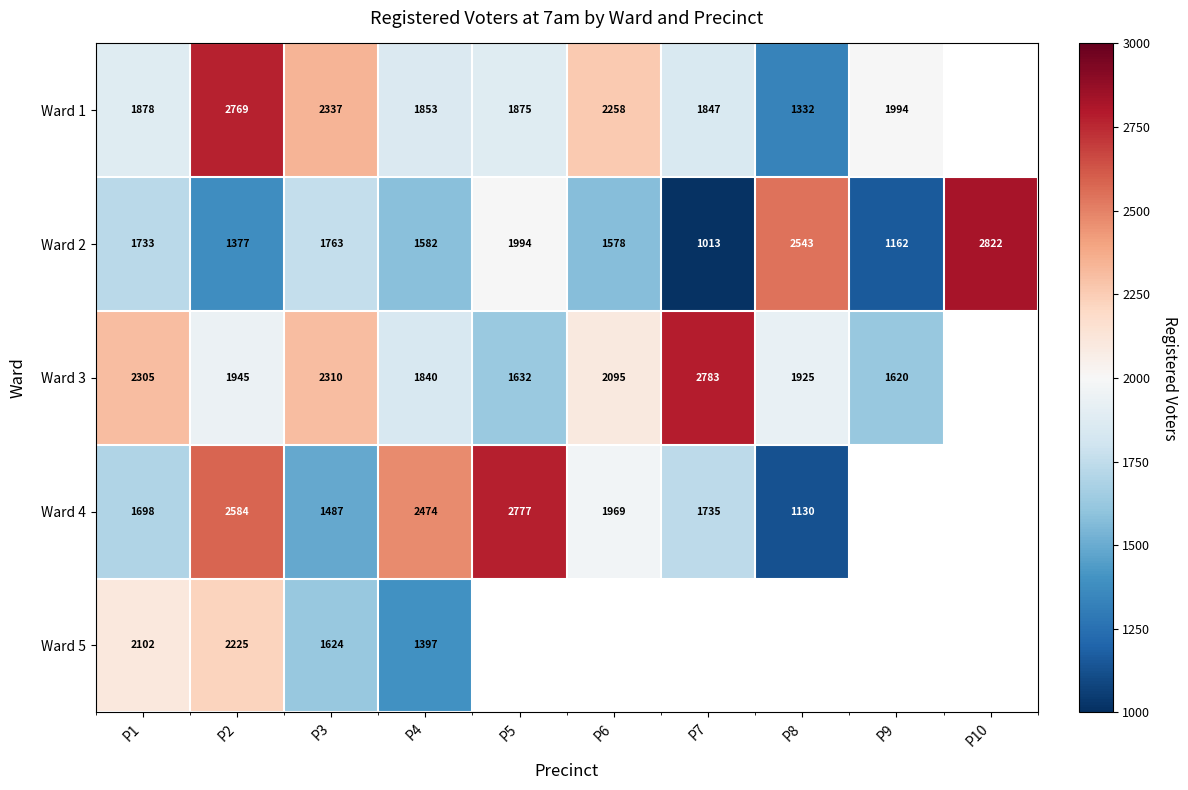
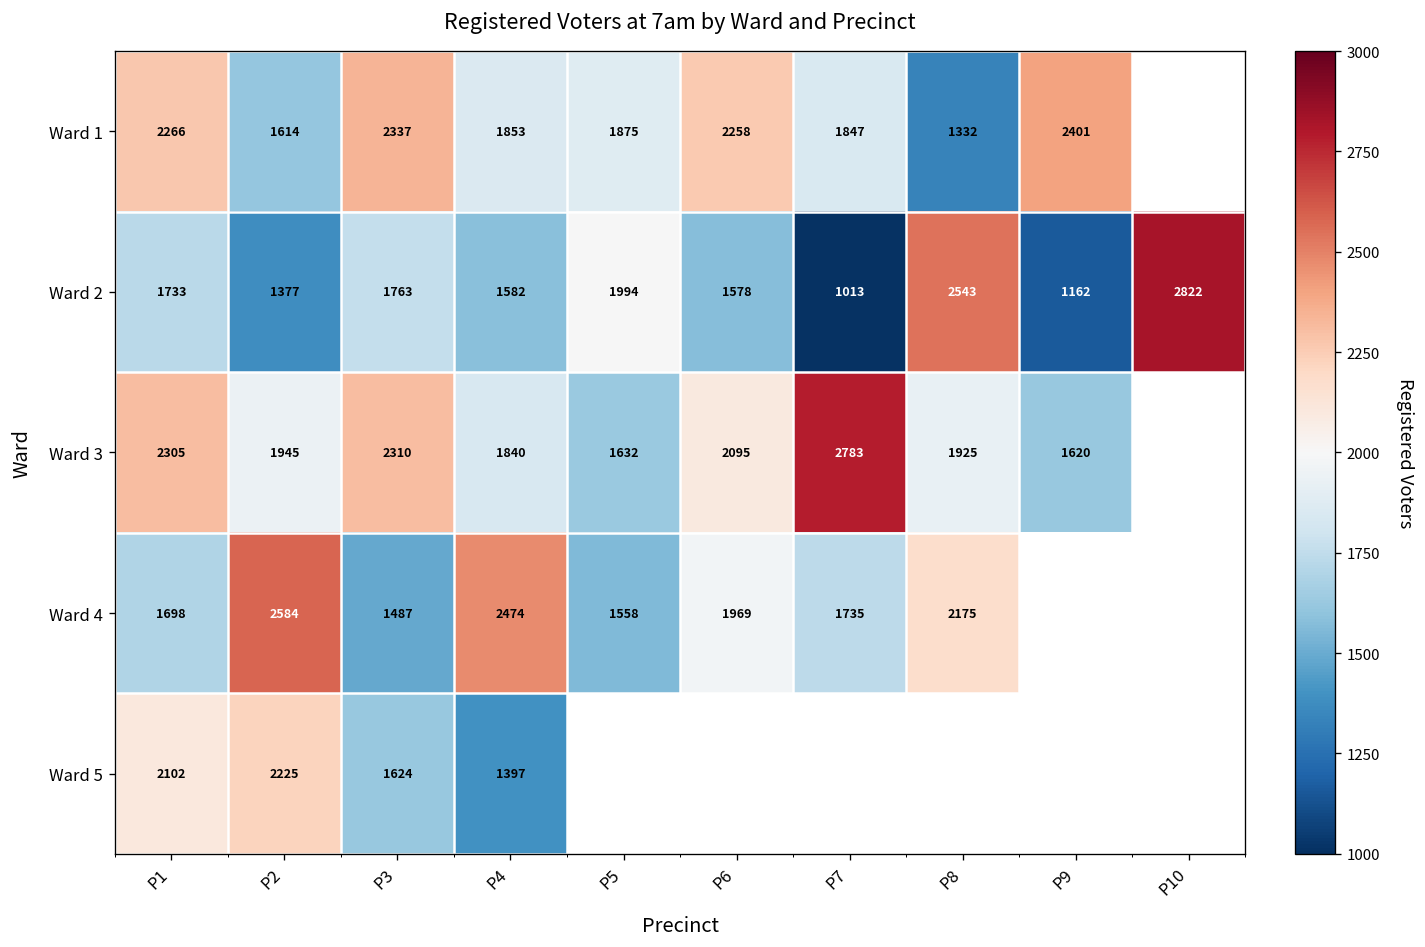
  {
    "Ward 1": {
-     "P1": 1878,
-     "P2": 2769,
+     "P1": 2266,
+     "P2": 1614,
      "P3": 2337,
      "P4": 1853,
      "P5": 1875,
      "P6": 2258,
      "P7": 1847,
      "P8": 1332,
-     "P9": 1994
+     "P9": 2401
    },
    "Ward 2": {
      "P1": 1733,
      "P2": 1377,
      "P3": 1763,
      "P4": 1582,
      "P5": 1994,
      "P6": 1578,
      "P7": 1013,
      "P8": 2543,
      "P9": 1162,
      "P10": 2822
    },
    "Ward 3": {
      "P1": 2305,
      "P2": 1945,
      "P3": 2310,
      "P4": 1840,
      "P5": 1632,
      "P6": 2095,
      "P7": 2783,
      "P8": 1925,
      "P9": 1620
    },
    "Ward 4": {
      "P1": 1698,
      "P2": 2584,
      "P3": 1487,
      "P4": 2474,
-     "P5": 2777,
+     "P5": 1558,
      "P6": 1969,
      "P7": 1735,
-     "P8": 1130
+     "P8": 2175
    },
    "Ward 5": {
      "P1": 2102,
      "P2": 2225,
      "P3": 1624,
      "P4": 1397
    }
  }
